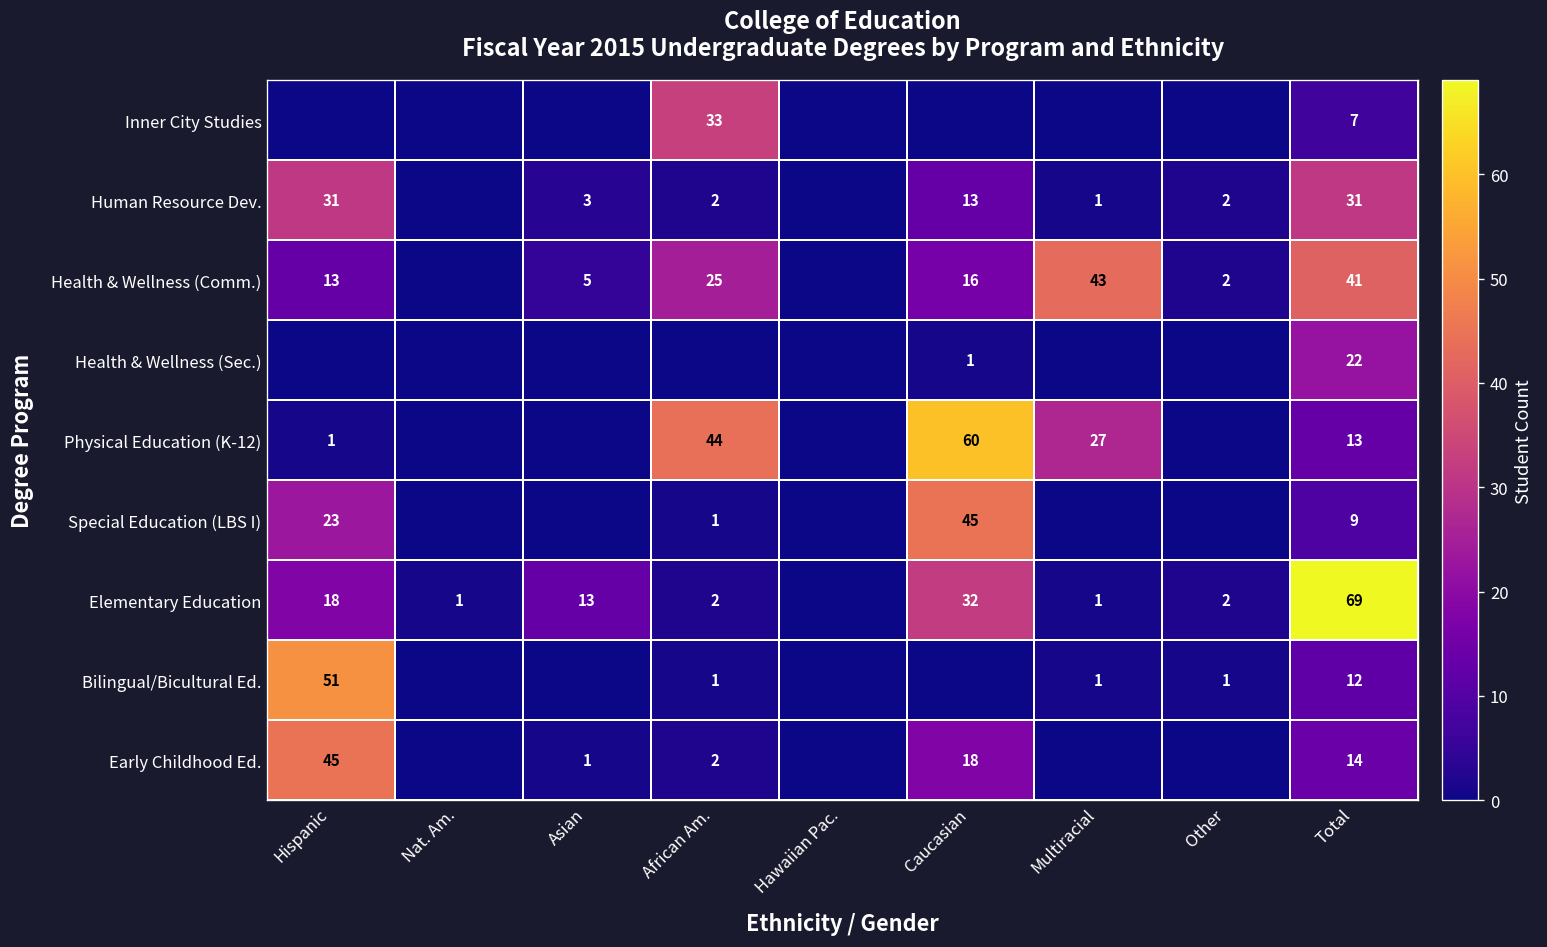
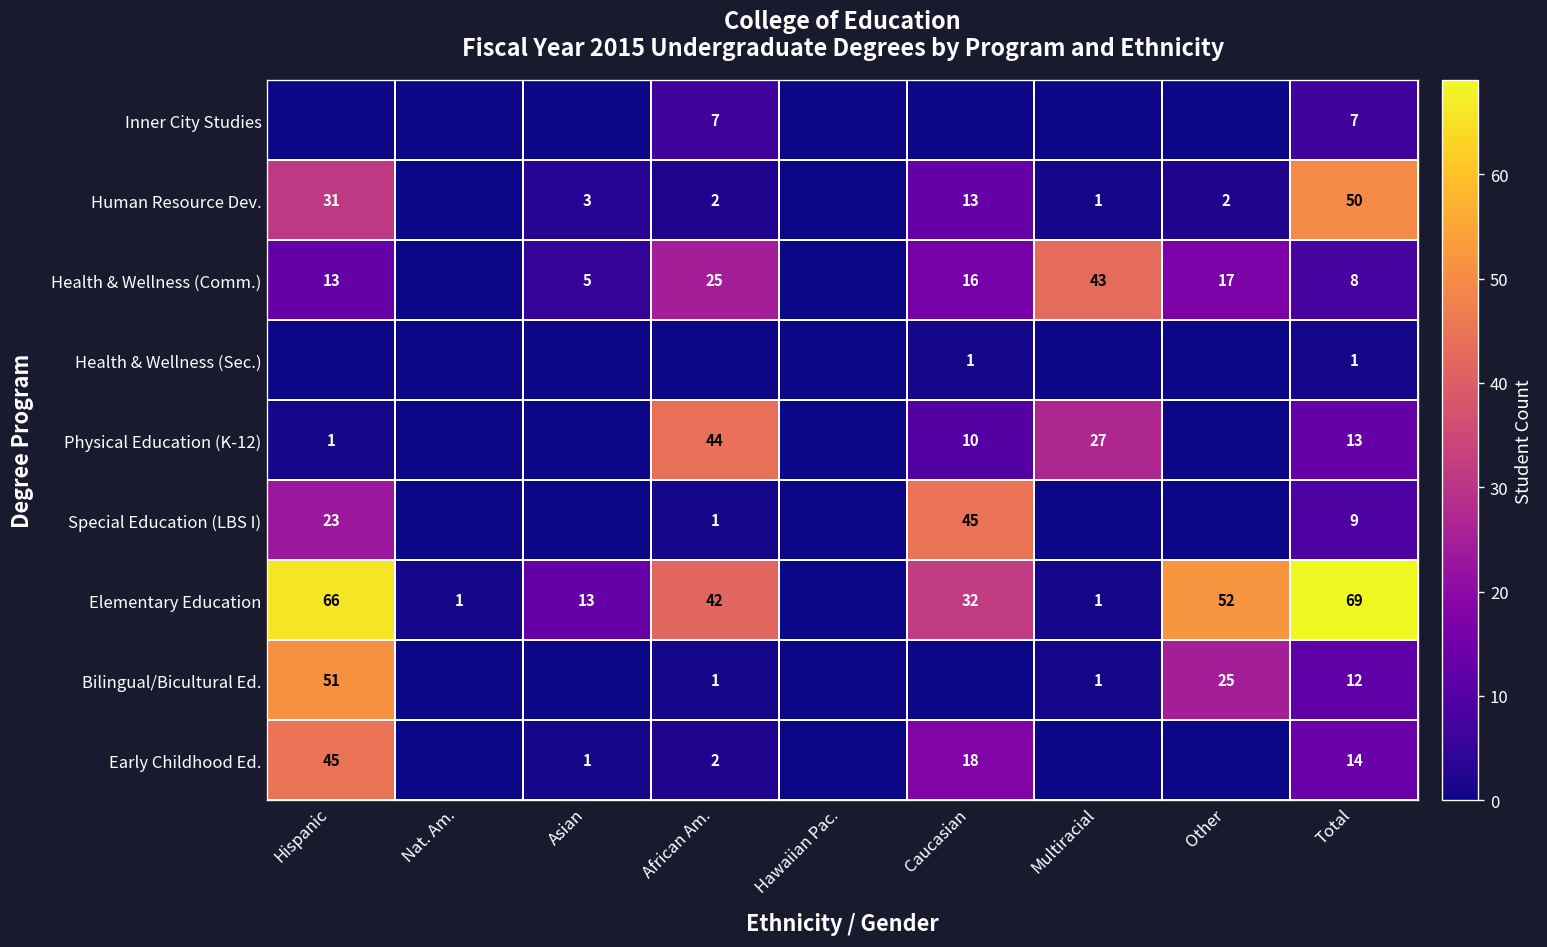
  {
    "Inner City Studies": {
-     "African Am.": 33,
+     "African Am.": 7,
      "Total": 7
    },
    "Human Resource Dev.": {
      "Hispanic": 31,
      "Asian": 3,
      "African Am.": 2,
      "Caucasian": 13,
      "Multiracial": 1,
      "Other": 2,
-     "Total": 31
+     "Total": 50
    },
    "Health & Wellness (Comm.)": {
      "Hispanic": 13,
      "Asian": 5,
      "African Am.": 25,
      "Caucasian": 16,
      "Multiracial": 43,
-     "Other": 2,
-     "Total": 41
+     "Other": 17,
+     "Total": 8
    },
    "Health & Wellness (Sec.)": {
      "Caucasian": 1,
-     "Total": 22
+     "Total": 1
    },
    "Physical Education (K-12)": {
      "Hispanic": 1,
      "African Am.": 44,
-     "Caucasian": 60,
+     "Caucasian": 10,
      "Multiracial": 27,
      "Total": 13
    },
    "Special Education (LBS I)": {
      "Hispanic": 23,
      "African Am.": 1,
      "Caucasian": 45,
      "Total": 9
    },
    "Elementary Education": {
-     "Hispanic": 18,
+     "Hispanic": 66,
      "Nat. Am.": 1,
      "Asian": 13,
-     "African Am.": 2,
+     "African Am.": 42,
      "Caucasian": 32,
      "Multiracial": 1,
-     "Other": 2,
+     "Other": 52,
      "Total": 69
    },
    "Bilingual/Bicultural Ed.": {
      "Hispanic": 51,
      "African Am.": 1,
      "Multiracial": 1,
-     "Other": 1,
+     "Other": 25,
      "Total": 12
    },
    "Early Childhood Ed.": {
      "Hispanic": 45,
      "Asian": 1,
      "African Am.": 2,
      "Caucasian": 18,
      "Total": 14
    }
  }
